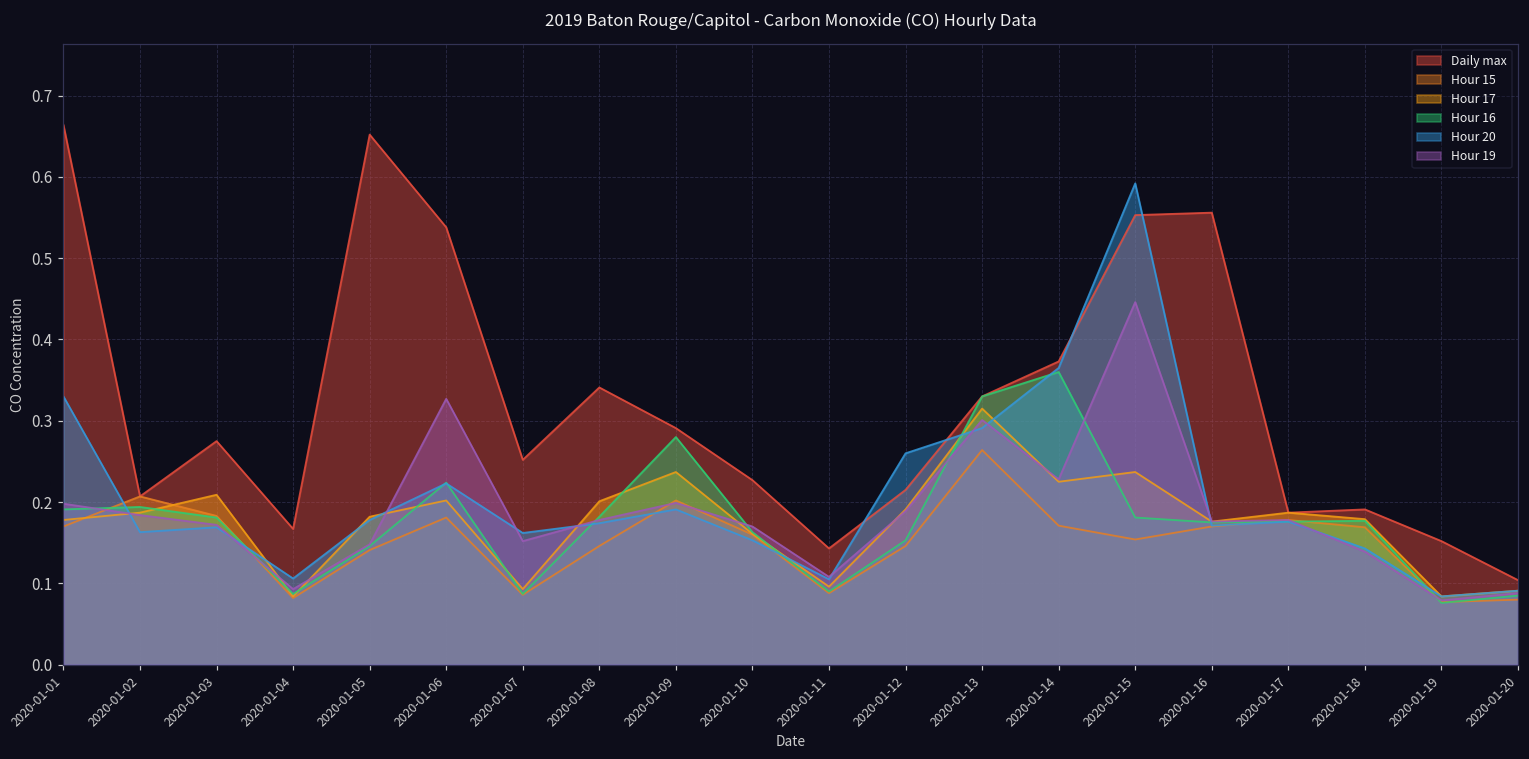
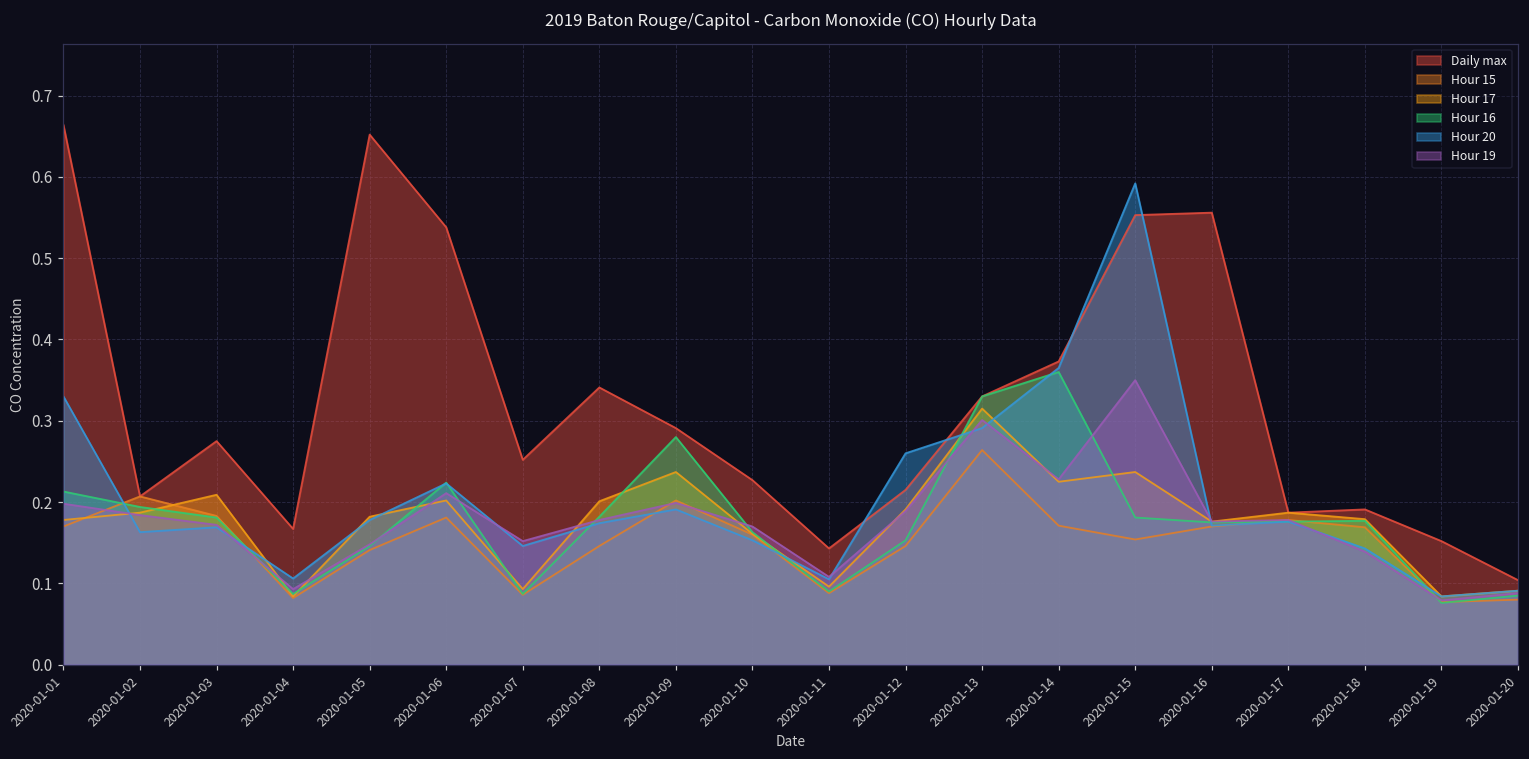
  {
    "Hour 16": {
-     "2020-01-01": 0.19,
+     "2020-01-01": 0.21,
      "2020-01-02": 0.19,
      "2020-01-08": 0.18,
      "2020-01-09": 0.28,
      "2020-01-12": 0.15,
      "2020-01-14": 0.36,
      "2020-01-15": 0.18
    },
    "Hour 20": {
      "2020-01-01": 0.33,
      "2020-01-02": 0.16,
      "2020-01-04": 0.11,
      "2020-01-05": 0.18,
-     "2020-01-07": 0.16,
+     "2020-01-07": 0.15,
      "2020-01-08": 0.17,
      "2020-01-09": 0.19,
      "2020-01-10": 0.15,
      "2020-01-12": 0.26,
      "2020-01-13": 0.29,
      "2020-01-14": 0.37,
      "2020-01-15": 0.59,
      "2020-01-18": 0.14
    },
    "Hour 19": {
      "2020-01-01": 0.20,
      "2020-01-04": 0.09,
-     "2020-01-06": 0.33,
+     "2020-01-06": 0.21,
      "2020-01-07": 0.15,
      "2020-01-08": 0.18,
      "2020-01-10": 0.17,
      "2020-01-13": 0.30,
-     "2020-01-15": 0.45,
+     "2020-01-15": 0.35,
      "2020-01-18": 0.14
    }
  }
